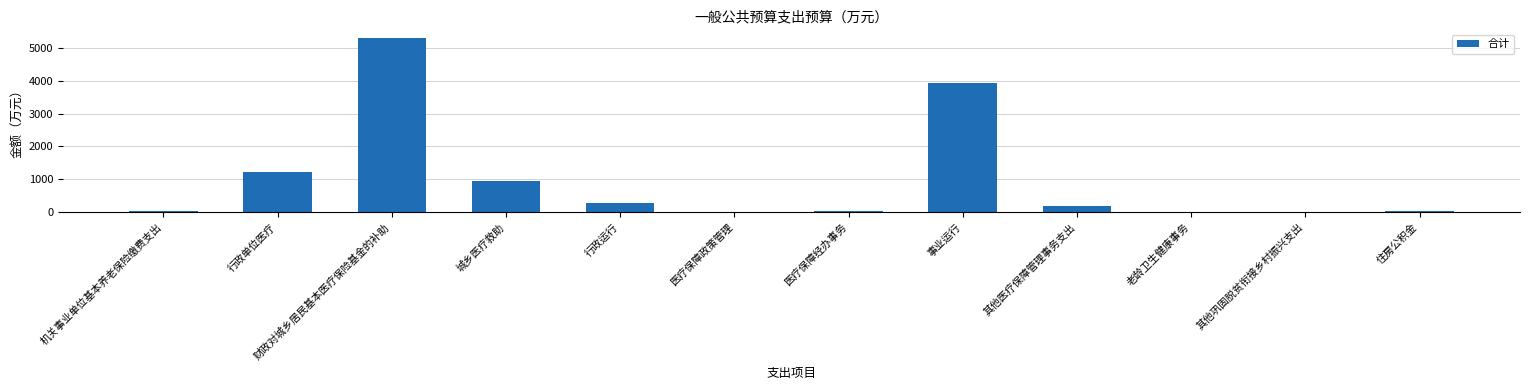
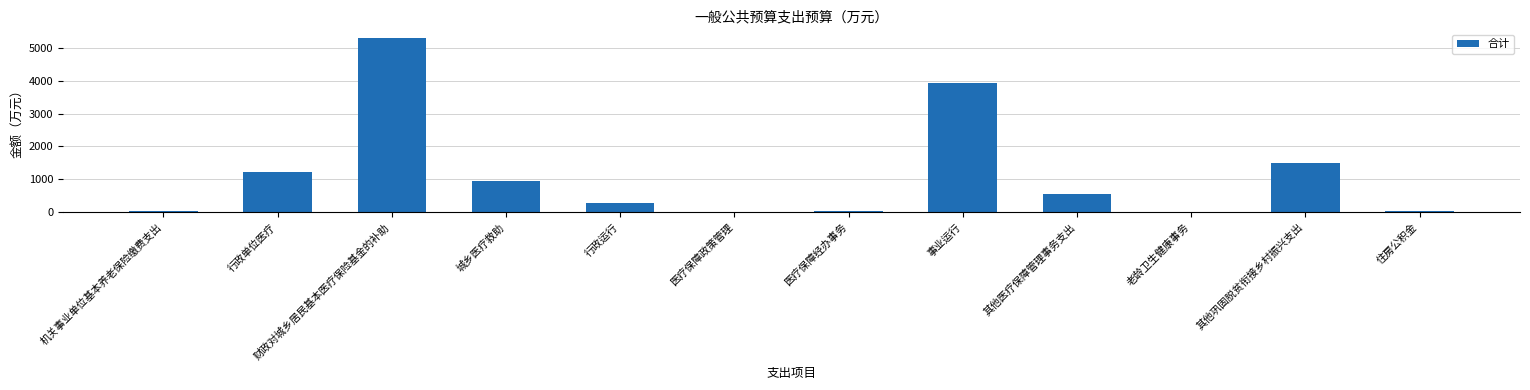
  {
    "行政单位医疗": 1200,
    "财政对城乡居民基本医疗保险基金的补助": 5300,
    "城乡医疗救助": 1000,
    "行政运行": 300,
    "事业运行": 3900,
-   "其他医疗保障管理事务支出": 200,
-   "其他巩固脱贫衔接乡村振兴支出": 0
+   "其他医疗保障管理事务支出": 600,
+   "其他巩固脱贫衔接乡村振兴支出": 1500
  }
